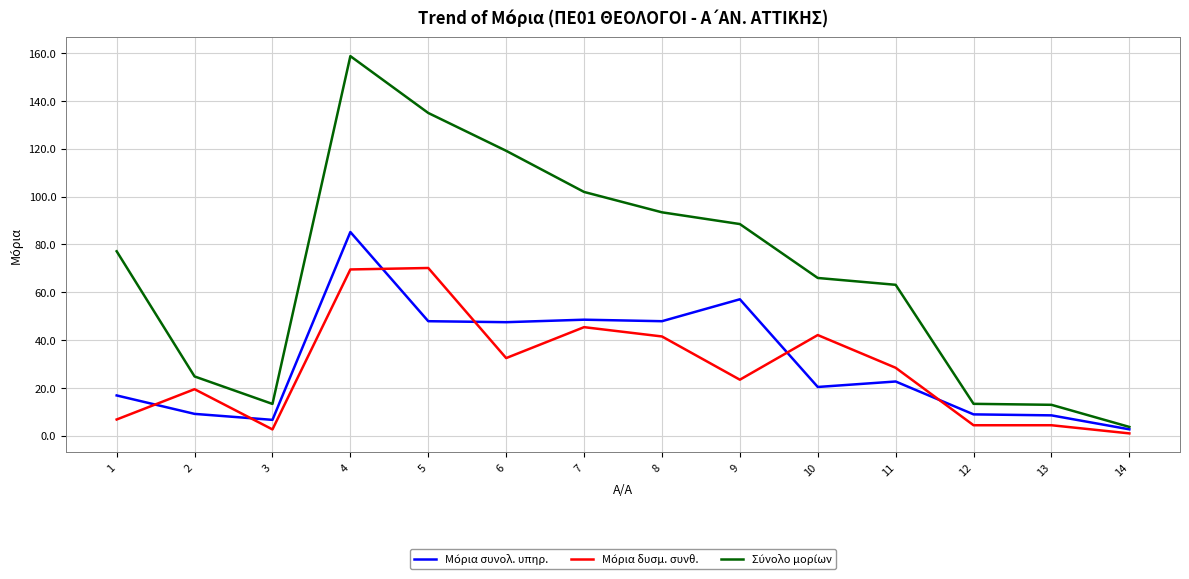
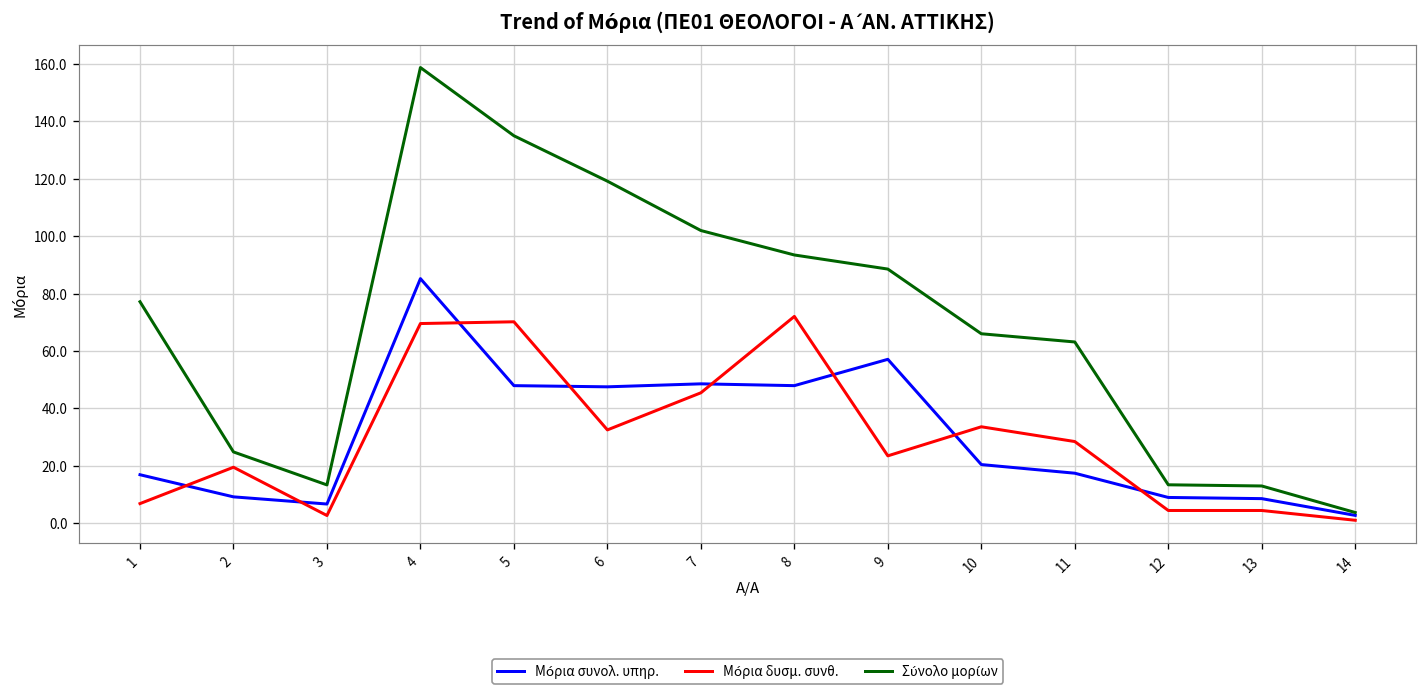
  {
    "Μόρια συνολ. υπηρ.": {
      "1": 17,
      "2": 9,
      "3": 7,
      "4": 85,
      "5": 48,
      "6": 48,
      "7": 49,
      "8": 48,
      "9": 57,
      "10": 20,
-     "11": 23,
+     "11": 17,
      "12": 9,
      "13": 9
    },
    "Μόρια δυσμ. συνθ.": {
      "1": 7,
      "2": 19,
      "3": 3,
      "4": 70,
      "5": 70,
      "6": 32,
      "7": 45,
-     "8": 42,
+     "8": 72,
      "9": 23,
-     "10": 42,
+     "10": 34,
      "11": 28,
      "12": 4,
      "13": 4,
      "14": 1
    },
    "Σύνολο μορίων": {
      "1": 77,
      "2": 25,
      "3": 13,
      "4": 159,
      "5": 135,
      "6": 119,
      "7": 102,
      "8": 93,
      "9": 89,
      "10": 66,
      "11": 63,
      "12": 13,
      "13": 13
    }
  }
